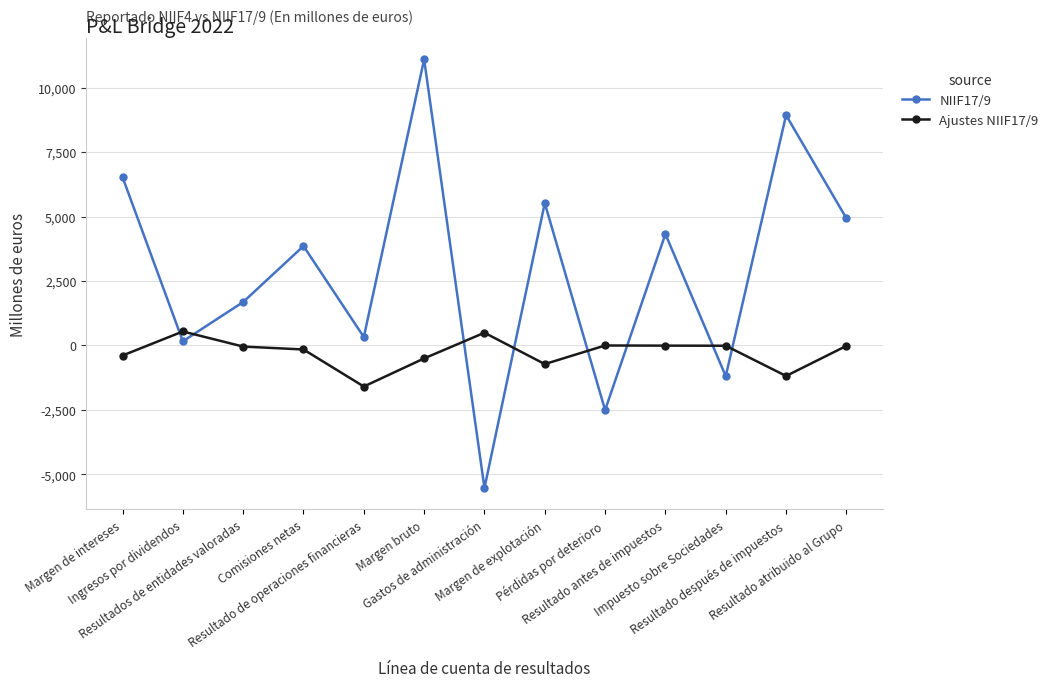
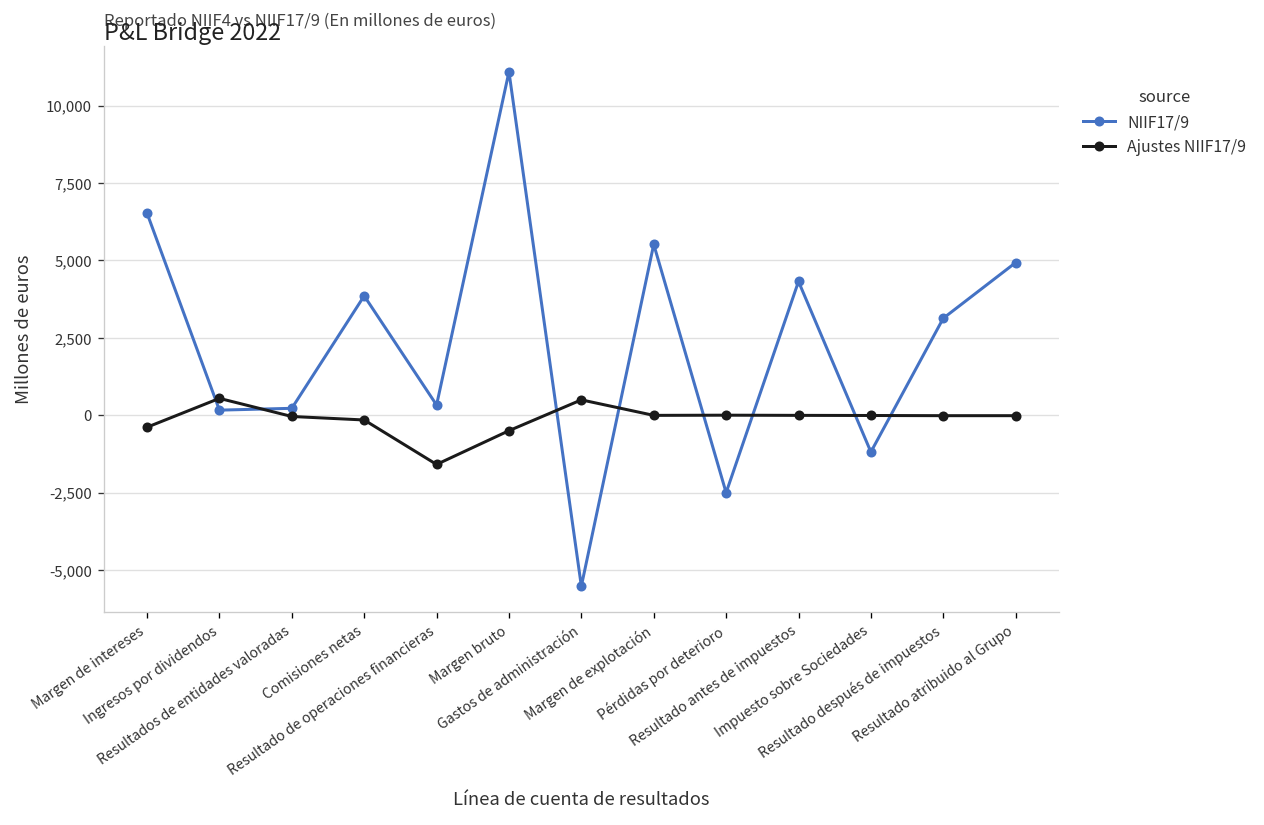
  {
    "NIIF17/9": {
      "Margen de intereses": "6,500",
      "Ingresos por dividendos": "200",
-     "Resultados de entidades valoradas": "1,700",
+     "Resultados de entidades valoradas": "200",
      "Comisiones netas": "3,900",
      "Resultado de operaciones financieras": "300",
      "Margen bruto": "11,100",
      "Gastos de administración": "-5,500",
      "Margen de explotación": "5,500",
      "Pérdidas por deterioro": "-2,500",
      "Resultado antes de impuestos": "4,300",
      "Impuesto sobre Sociedades": "-1,200",
-     "Resultado después de impuestos": "8,900",
+     "Resultado después de impuestos": "3,100",
      "Resultado atribuido al Grupo": "4,900"
    },
    "Ajustes NIIF17/9": {
      "Margen de intereses": "-400",
      "Ingresos por dividendos": "500",
      "Resultados de entidades valoradas": "0",
      "Comisiones netas": "-200",
      "Resultado de operaciones financieras": "-1,600",
      "Margen bruto": "-500",
      "Gastos de administración": "500",
-     "Margen de explotación": "-700",
+     "Margen de explotación": "0",
      "Pérdidas por deterioro": "0",
      "Resultado antes de impuestos": "0",
      "Impuesto sobre Sociedades": "0",
-     "Resultado después de impuestos": "-1,200",
+     "Resultado después de impuestos": "0",
      "Resultado atribuido al Grupo": "0"
    }
  }
